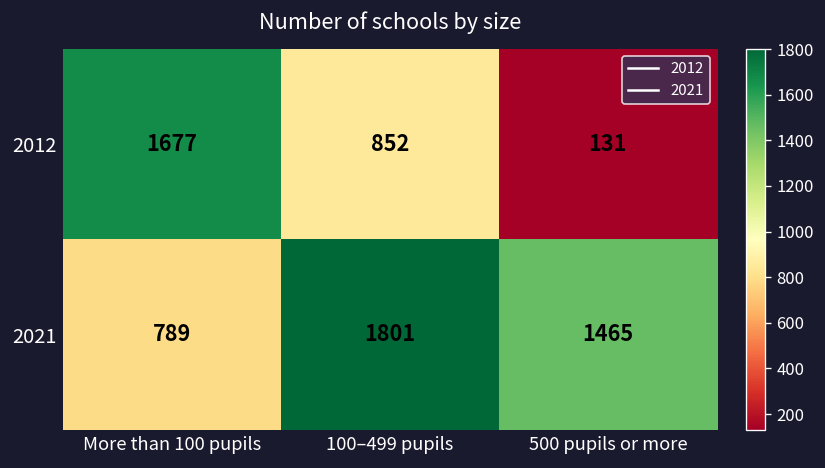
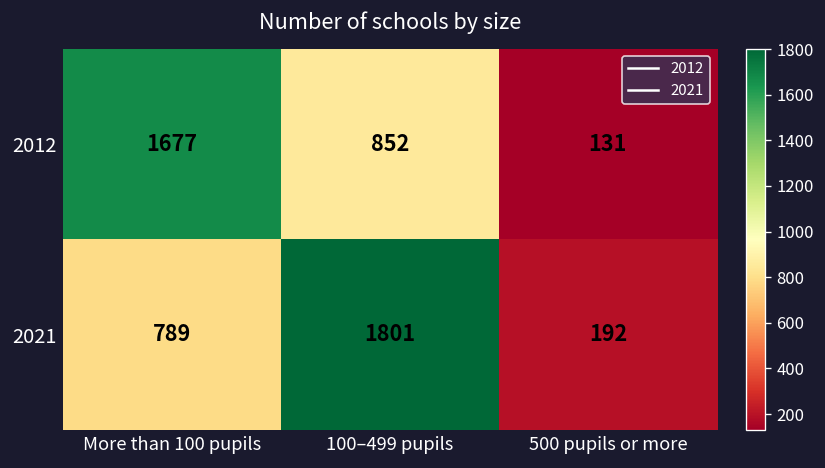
  {
    "2012": {
      "More than 100 pupils": 1677,
      "100–499 pupils": 852,
      "500 pupils or more": 131
    },
    "2021": {
      "More than 100 pupils": 789,
      "100–499 pupils": 1801,
-     "500 pupils or more": 1465
+     "500 pupils or more": 192
    }
  }
